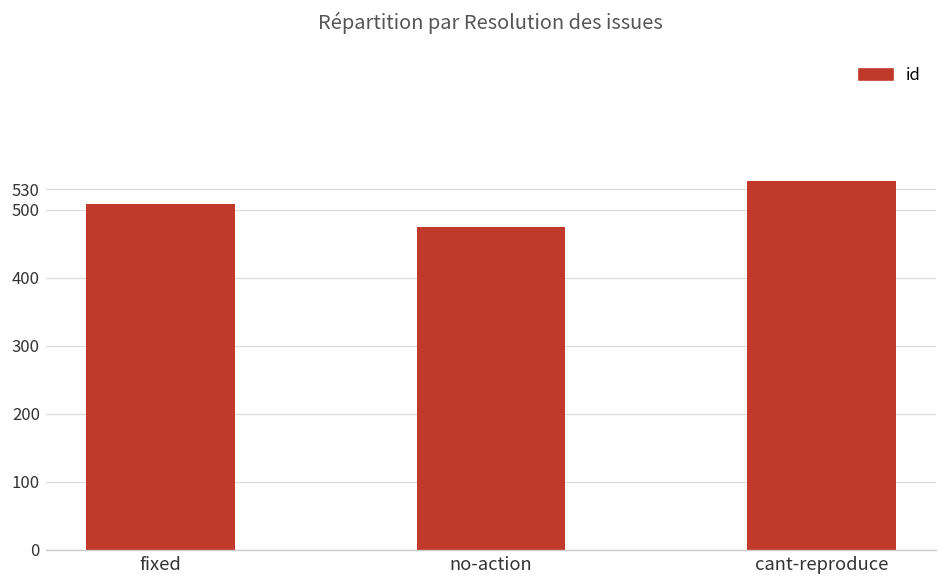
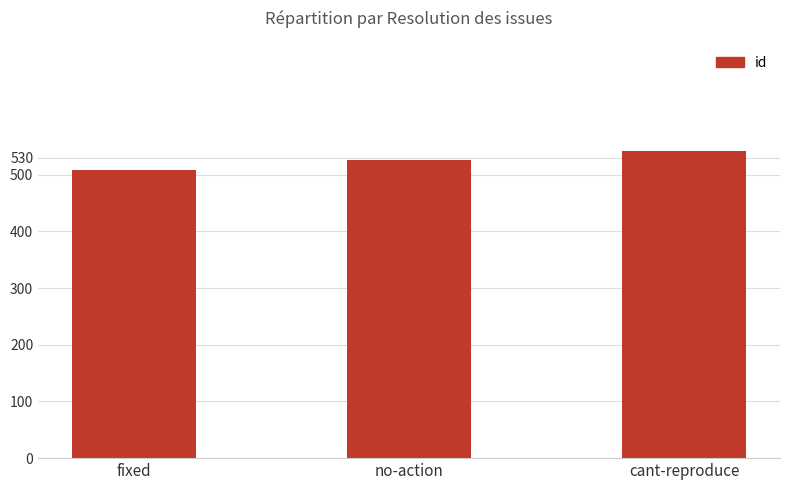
  {
    "fixed": 510,
-   "no-action": 480,
+   "no-action": 530,
    "cant-reproduce": 540
  }
